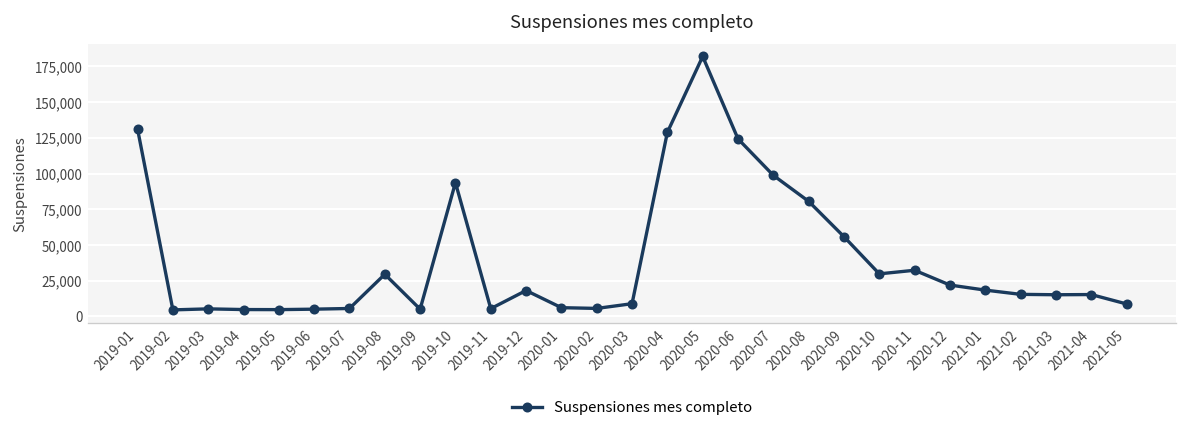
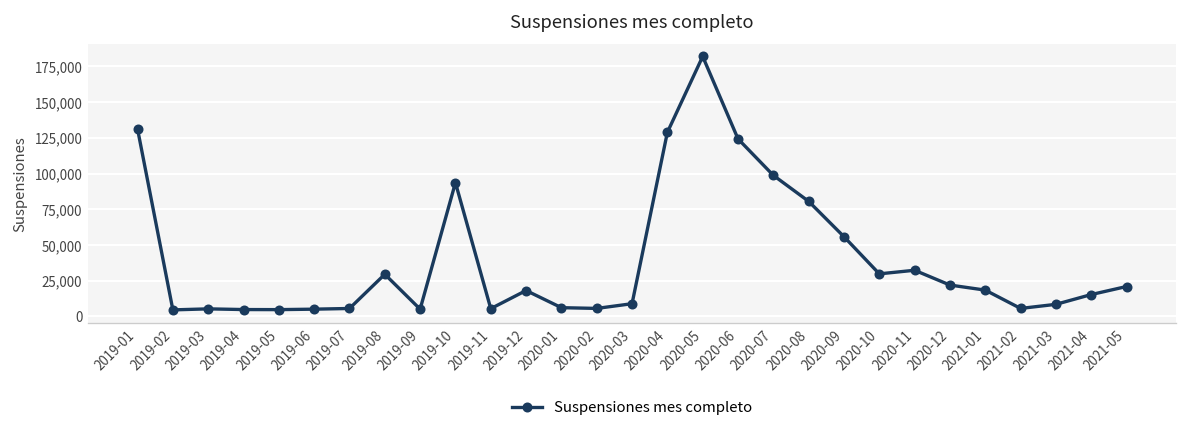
  {
    "2019-01": "131,000",
    "2019-02": "5,000",
    "2019-03": "5,000",
    "2019-04": "5,000",
    "2019-05": "5,000",
    "2019-06": "5,000",
    "2019-07": "6,000",
    "2019-08": "30,000",
    "2019-09": "5,000",
    "2019-10": "94,000",
    "2019-11": "5,000",
    "2019-12": "18,000",
    "2020-01": "6,000",
    "2020-02": "6,000",
    "2020-03": "9,000",
    "2020-04": "129,000",
    "2020-05": "182,000",
    "2020-06": "124,000",
    "2020-07": "99,000",
    "2020-08": "81,000",
    "2020-09": "56,000",
    "2020-10": "30,000",
    "2020-11": "32,000",
    "2020-12": "22,000",
    "2021-01": "18,000",
-   "2021-02": "15,000",
-   "2021-03": "15,000",
+   "2021-02": "6,000",
+   "2021-03": "8,000",
    "2021-04": "15,000",
-   "2021-05": "9,000"
+   "2021-05": "21,000"
  }
